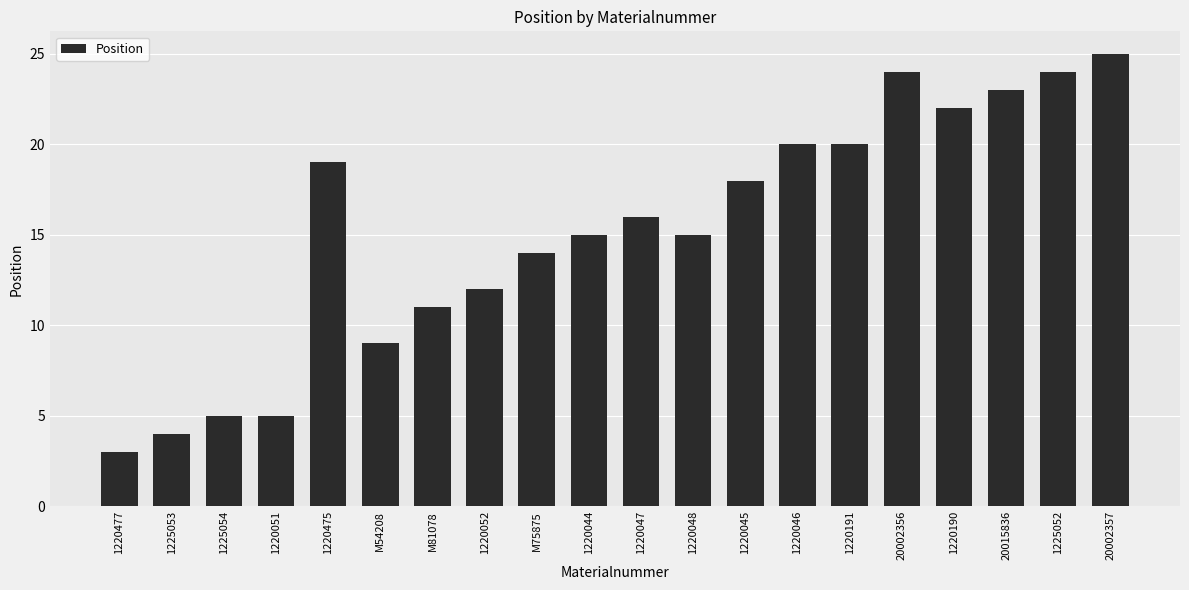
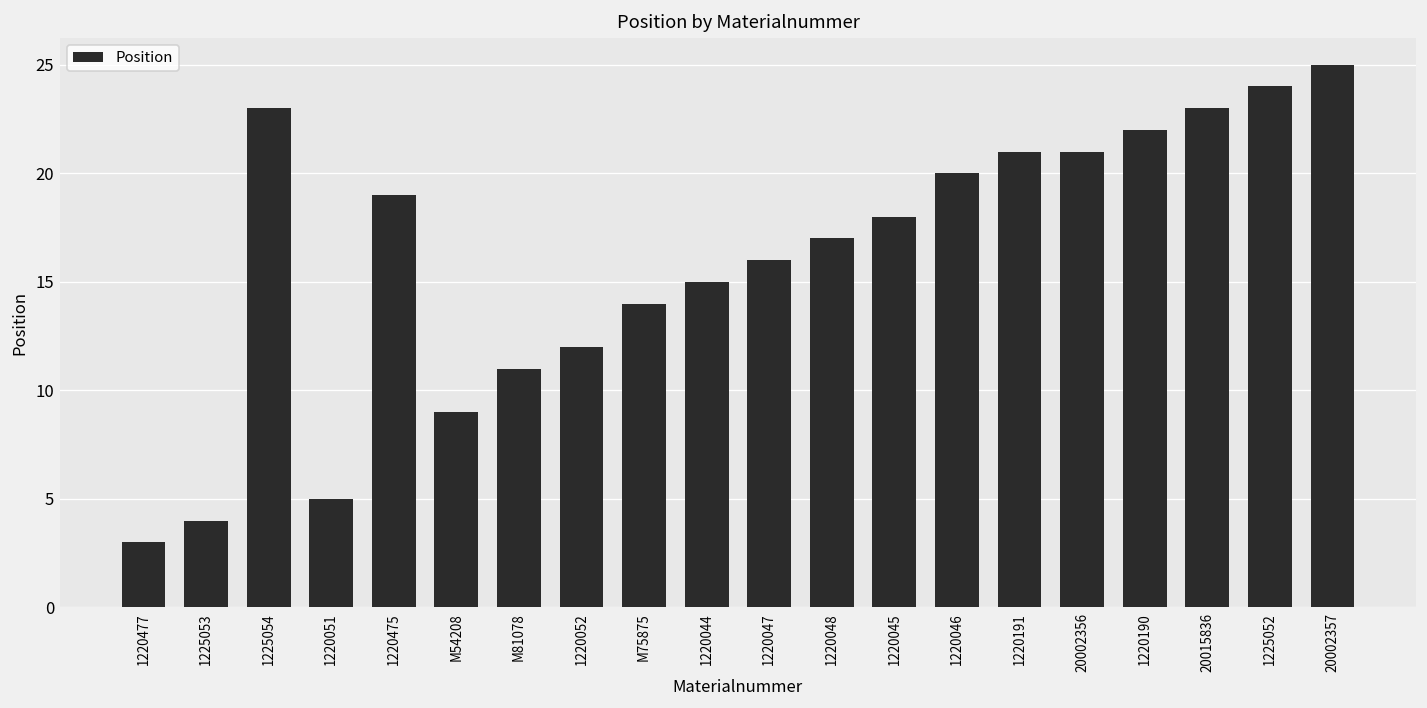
  {
    "1220477": 3,
    "1225053": 4,
-   "1225054": 5,
+   "1225054": 23,
    "1220051": 5,
    "1220475": 19,
    "M54208": 9,
    "M81078": 11,
    "1220052": 12,
    "M75875": 14,
    "1220044": 15,
    "1220047": 16,
-   "1220048": 15,
+   "1220048": 17,
    "1220045": 18,
    "1220046": 20,
-   "1220191": 20,
-   "20002356": 24,
+   "1220191": 21,
+   "20002356": 21,
    "1220190": 22,
    "20015836": 23,
    "1225052": 24,
    "20002357": 25
  }
